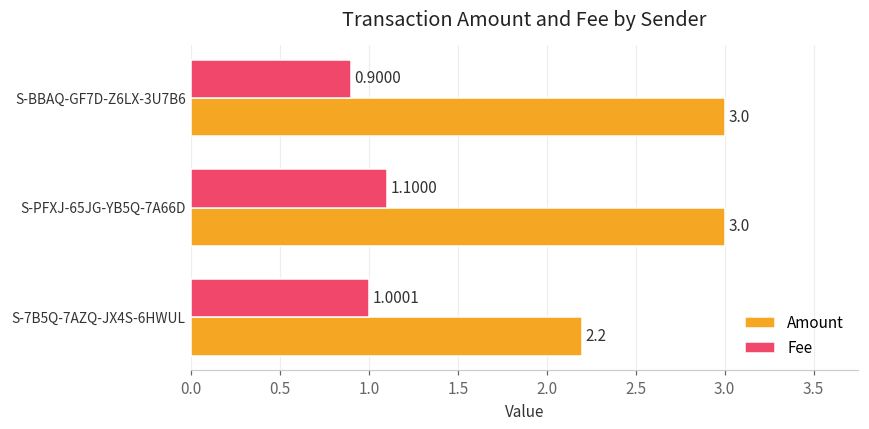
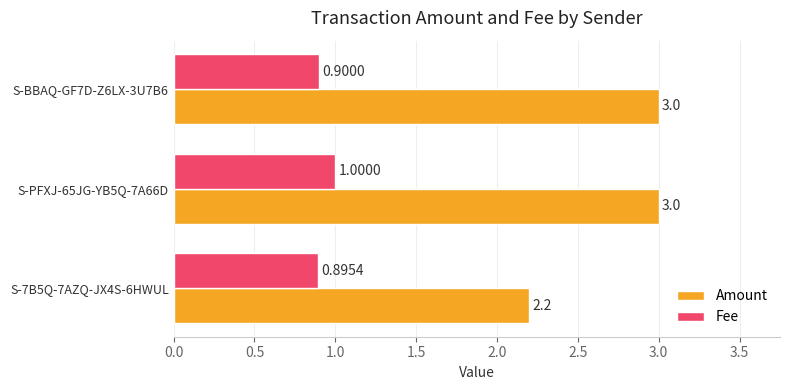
  {
    "Amount": {
      "S-BBAQ-GF7D-Z6LX-3U7B6": 3.0,
      "S-PFXJ-65JG-YB5Q-7A66D": 3.0,
      "S-7B5Q-7AZQ-JX4S-6HWUL": 2.2
    },
    "Fee": {
      "S-BBAQ-GF7D-Z6LX-3U7B6": 0.9000,
-     "S-PFXJ-65JG-YB5Q-7A66D": 1.1000,
-     "S-7B5Q-7AZQ-JX4S-6HWUL": 1.0001
+     "S-PFXJ-65JG-YB5Q-7A66D": 1.0000,
+     "S-7B5Q-7AZQ-JX4S-6HWUL": 0.8954
    }
  }
